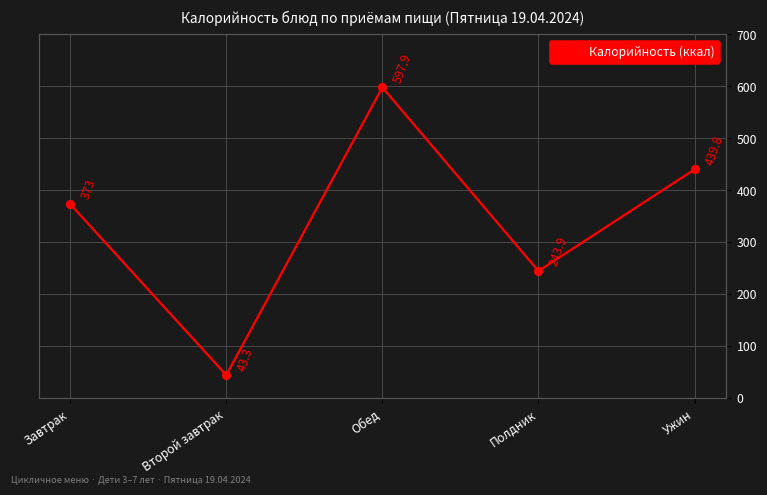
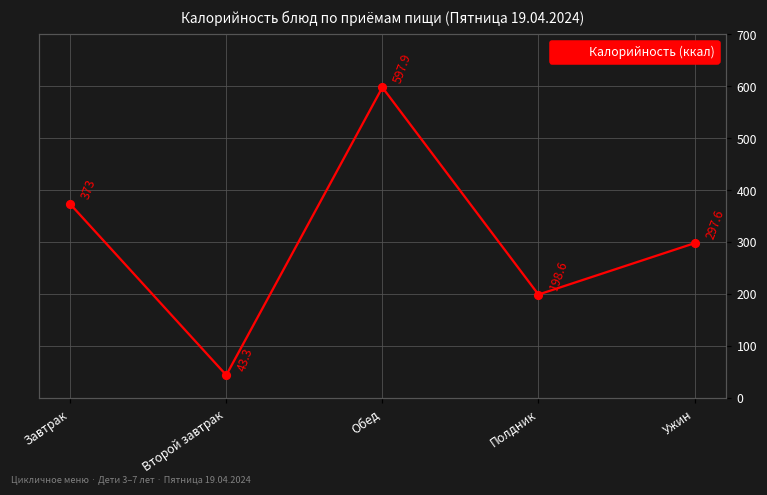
  {
    "Завтрак": 373,
    "Второй завтрак": 43.3,
    "Обед": 597.9,
-   "Полдник": 243.9,
-   "Ужин": 439.8
+   "Полдник": 198.6,
+   "Ужин": 297.6
  }
